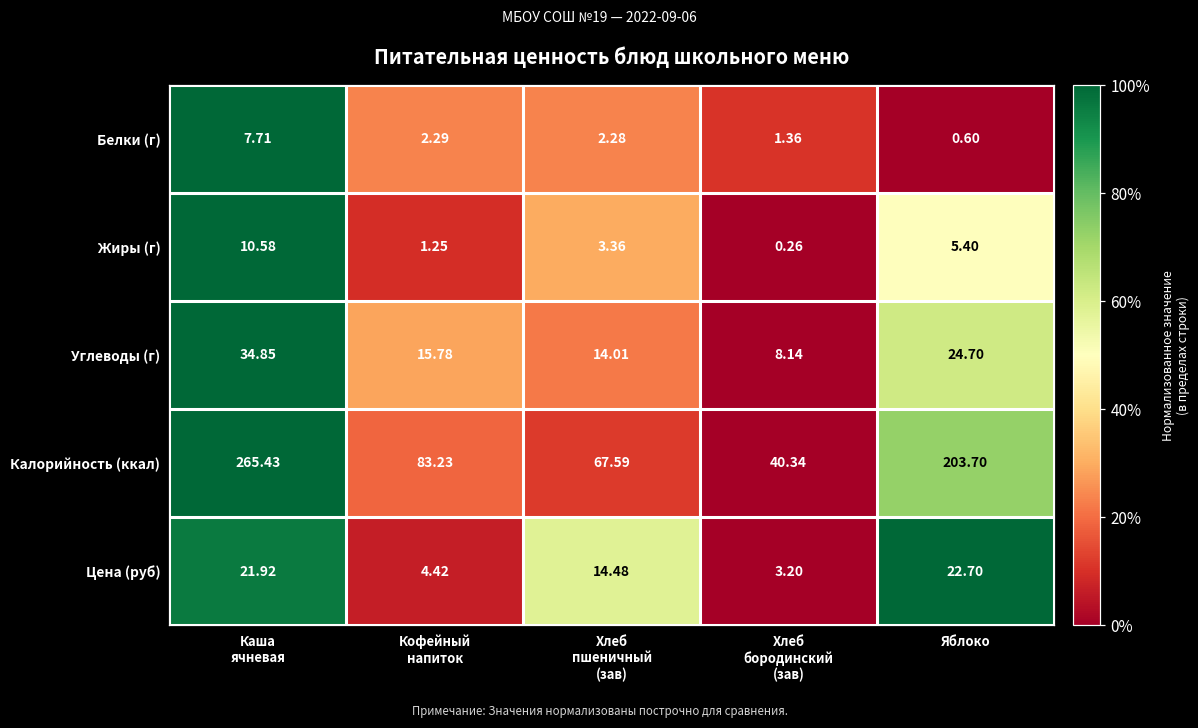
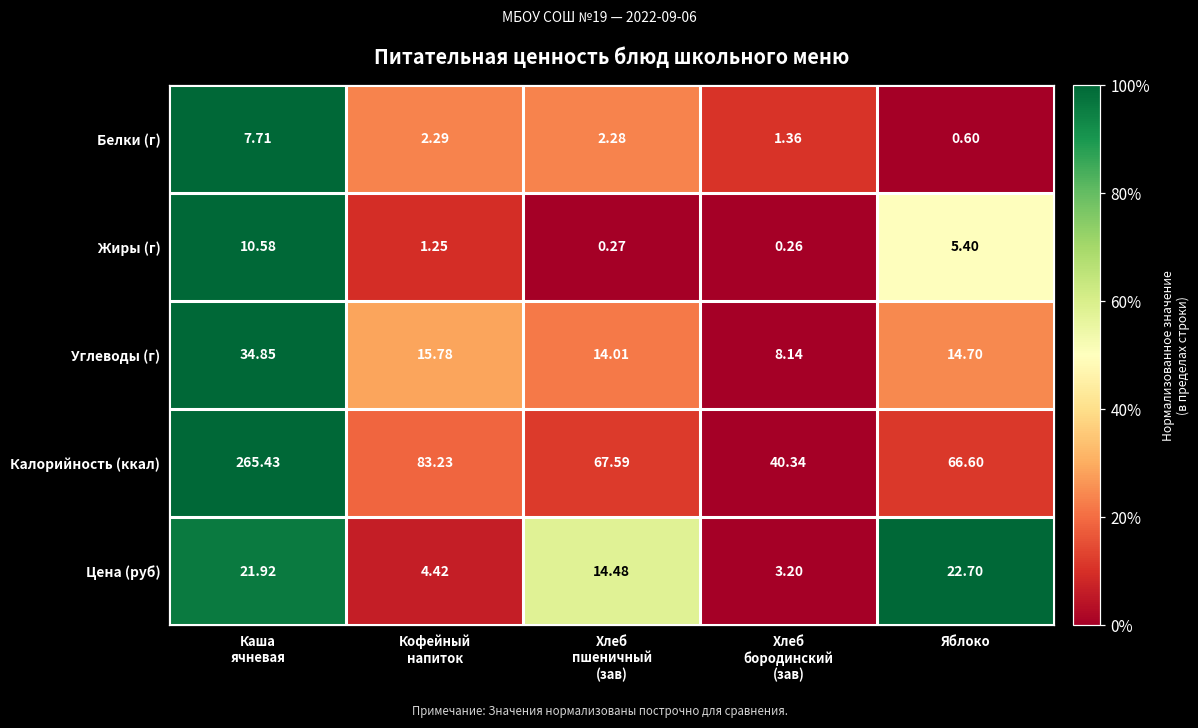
  {
    "Белки (г)": {
      "Каша ячневая": 7.71,
      "Кофейный напиток": 2.29,
      "Хлеб пшеничный (зав)": 2.28,
      "Хлеб бородинский (зав)": 1.36,
      "Яблоко": 0.60
    },
    "Жиры (г)": {
      "Каша ячневая": 10.58,
      "Кофейный напиток": 1.25,
-     "Хлеб пшеничный (зав)": 3.36,
+     "Хлеб пшеничный (зав)": 0.27,
      "Хлеб бородинский (зав)": 0.26,
      "Яблоко": 5.40
    },
    "Углеводы (г)": {
      "Каша ячневая": 34.85,
      "Кофейный напиток": 15.78,
      "Хлеб пшеничный (зав)": 14.01,
      "Хлеб бородинский (зав)": 8.14,
-     "Яблоко": 24.70
+     "Яблоко": 14.70
    },
    "Калорийность (ккал)": {
      "Каша ячневая": 265.43,
      "Кофейный напиток": 83.23,
      "Хлеб пшеничный (зав)": 67.59,
      "Хлеб бородинский (зав)": 40.34,
-     "Яблоко": 203.70
+     "Яблоко": 66.60
    },
    "Цена (руб)": {
      "Каша ячневая": 21.92,
      "Кофейный напиток": 4.42,
      "Хлеб пшеничный (зав)": 14.48,
      "Хлеб бородинский (зав)": 3.20,
      "Яблоко": 22.70
    }
  }
